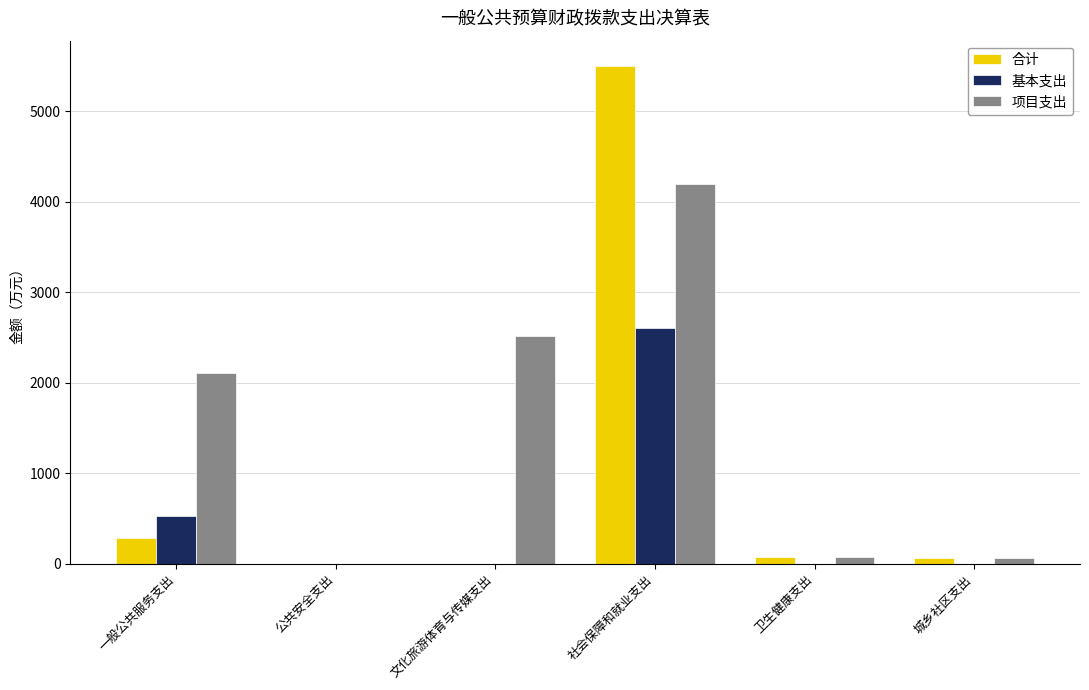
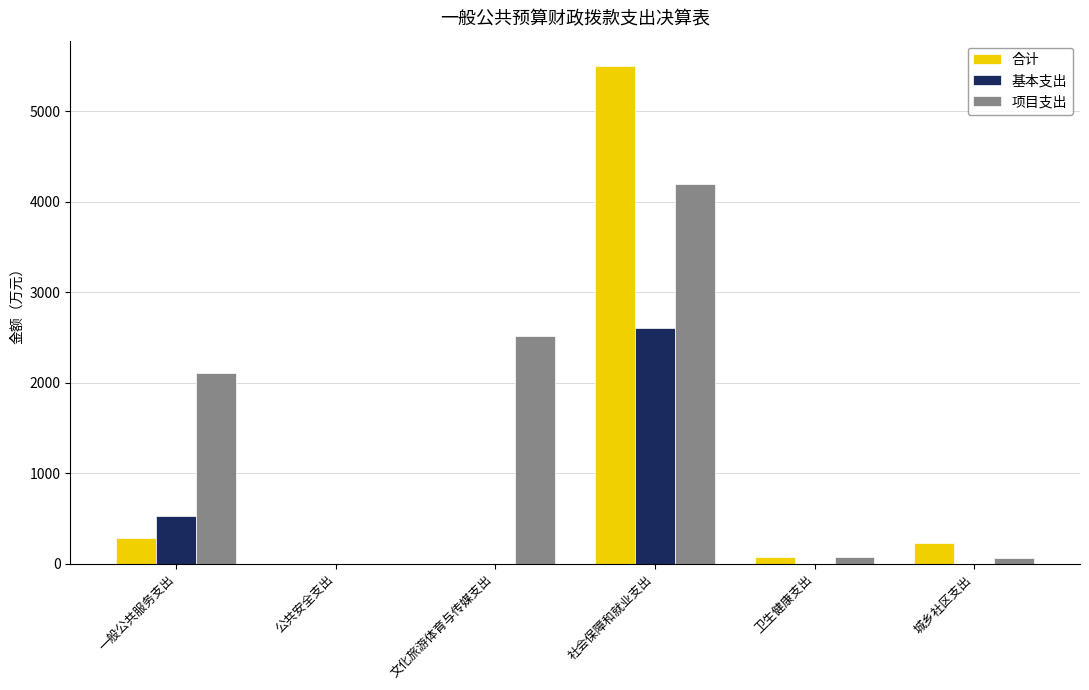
  {
    "合计": {
      "一般公共服务支出": 300,
      "公共安全支出": 0,
      "社会保障和就业支出": 5500,
      "卫生健康支出": 100,
-     "城乡社区支出": 100
+     "城乡社区支出": 200
    },
    "基本支出": {
      "一般公共服务支出": 500,
      "公共安全支出": 0,
      "文化旅游体育与传媒支出": 0,
      "社会保障和就业支出": 2600,
      "卫生健康支出": 0,
      "城乡社区支出": 0
    },
    "项目支出": {
      "一般公共服务支出": 2100,
      "公共安全支出": 0,
      "文化旅游体育与传媒支出": 2500,
      "社会保障和就业支出": 4200,
      "卫生健康支出": 100,
      "城乡社区支出": 100
    }
  }
